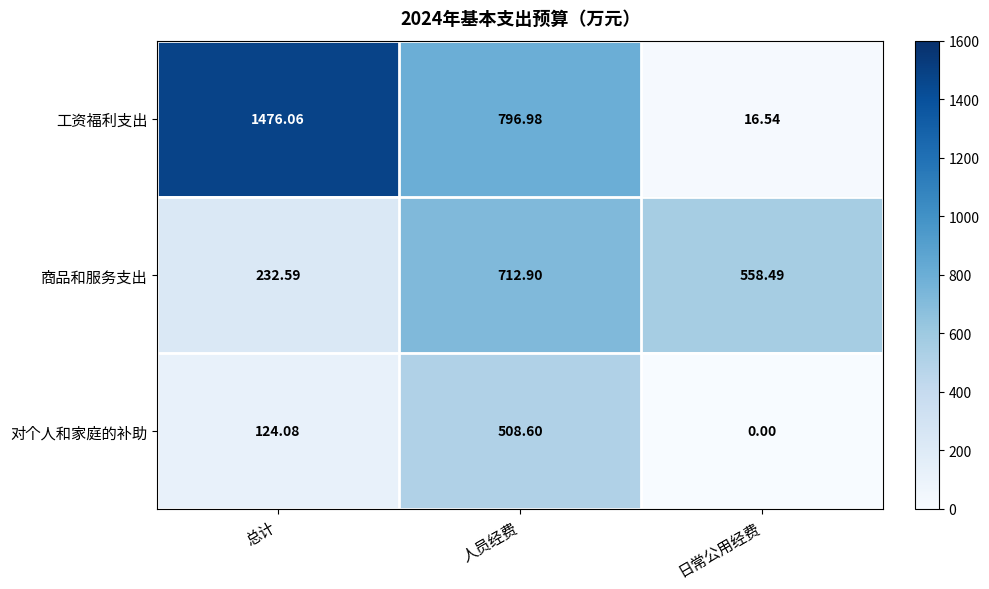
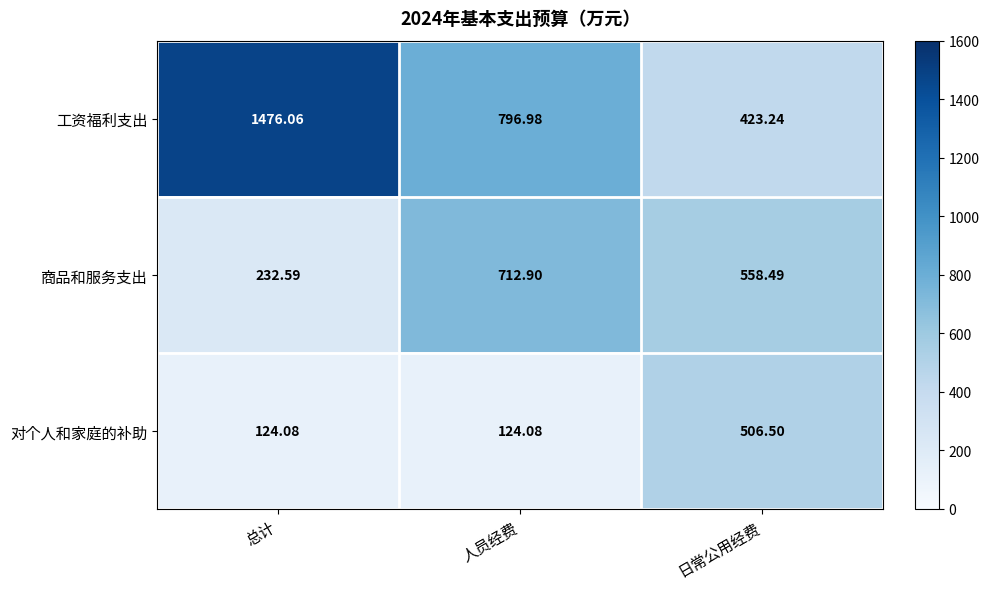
  {
    "工资福利支出": {
      "总计": 1476.06,
      "人员经费": 796.98,
-     "日常公用经费": 16.54
+     "日常公用经费": 423.24
    },
    "商品和服务支出": {
      "总计": 232.59,
      "人员经费": 712.90,
      "日常公用经费": 558.49
    },
    "对个人和家庭的补助": {
      "总计": 124.08,
-     "人员经费": 508.60,
-     "日常公用经费": 0.00
+     "人员经费": 124.08,
+     "日常公用经费": 506.50
    }
  }
